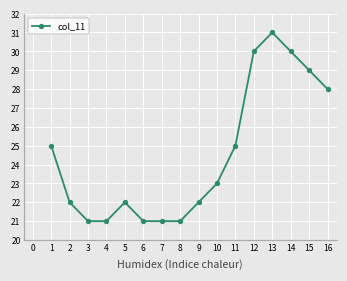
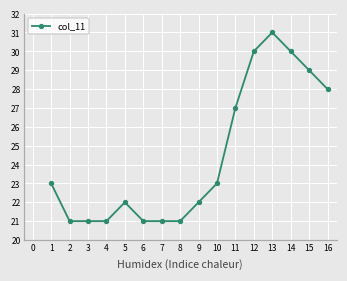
  {
-   "1": 25,
-   "2": 22,
+   "1": 23,
+   "2": 21,
    "3": 21,
    "4": 21,
    "5": 22,
    "6": 21,
    "7": 21,
    "8": 21,
    "9": 22,
    "10": 23,
-   "11": 25,
+   "11": 27,
    "12": 30,
    "13": 31,
    "14": 30,
    "15": 29,
    "16": 28
  }
